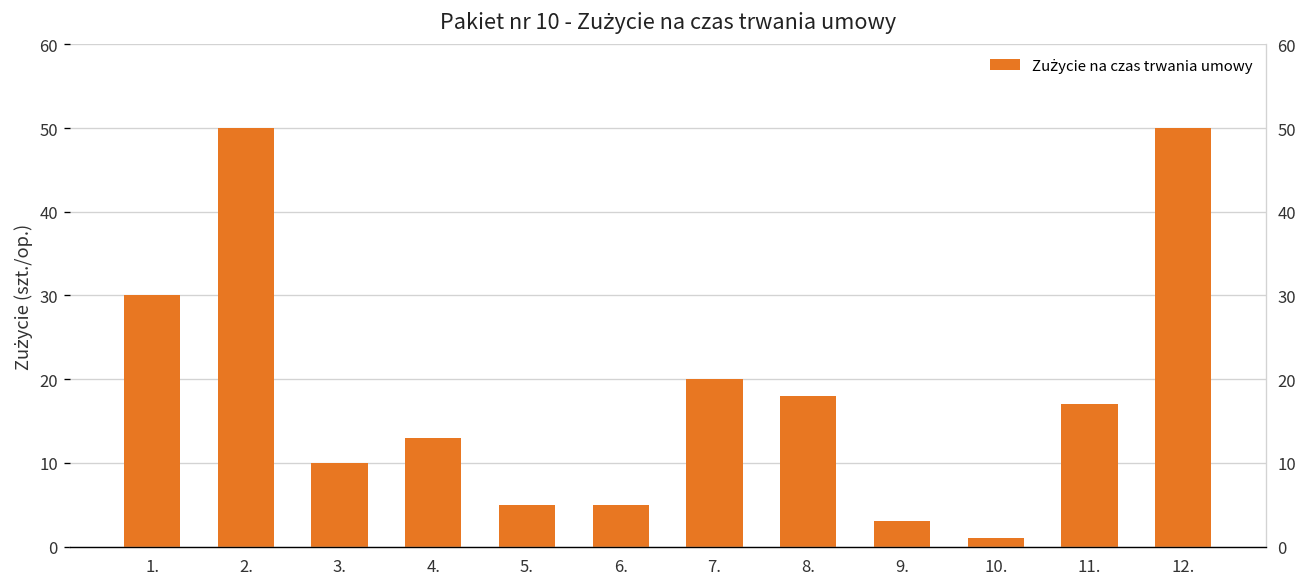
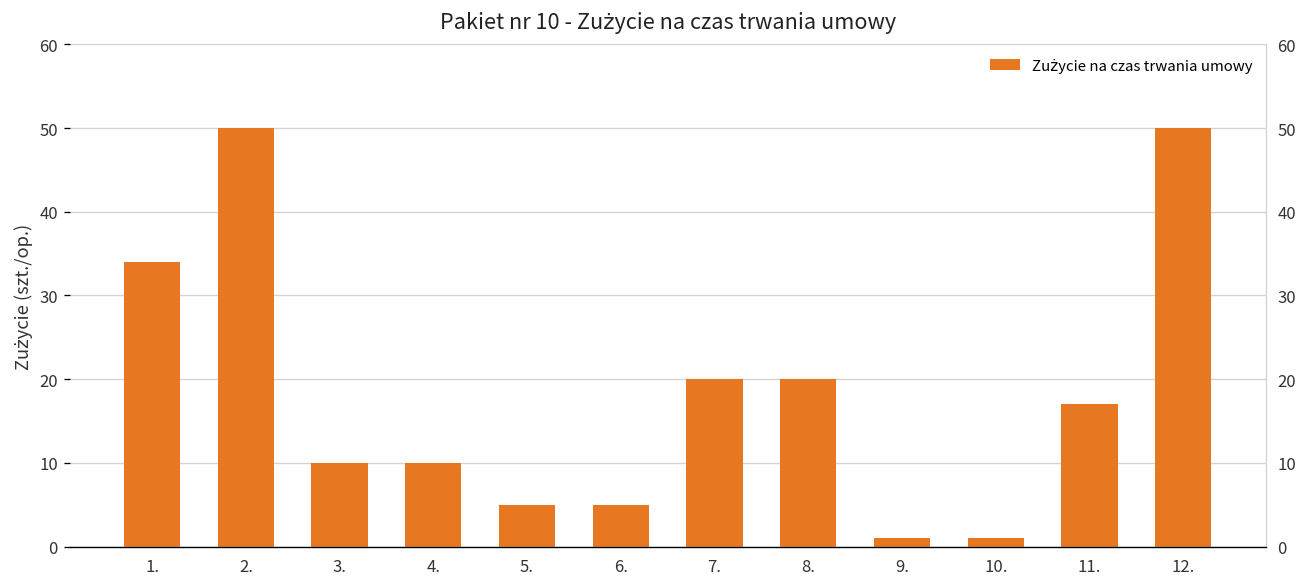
  {
-   "1.": 30,
+   "1.": 34,
    "2.": 50,
    "3.": 10,
-   "4.": 13,
+   "4.": 10,
    "5.": 5,
    "6.": 5,
    "7.": 20,
-   "8.": 18,
-   "9.": 3,
+   "8.": 20,
+   "9.": 1,
    "10.": 1,
    "11.": 17,
    "12.": 50
  }
